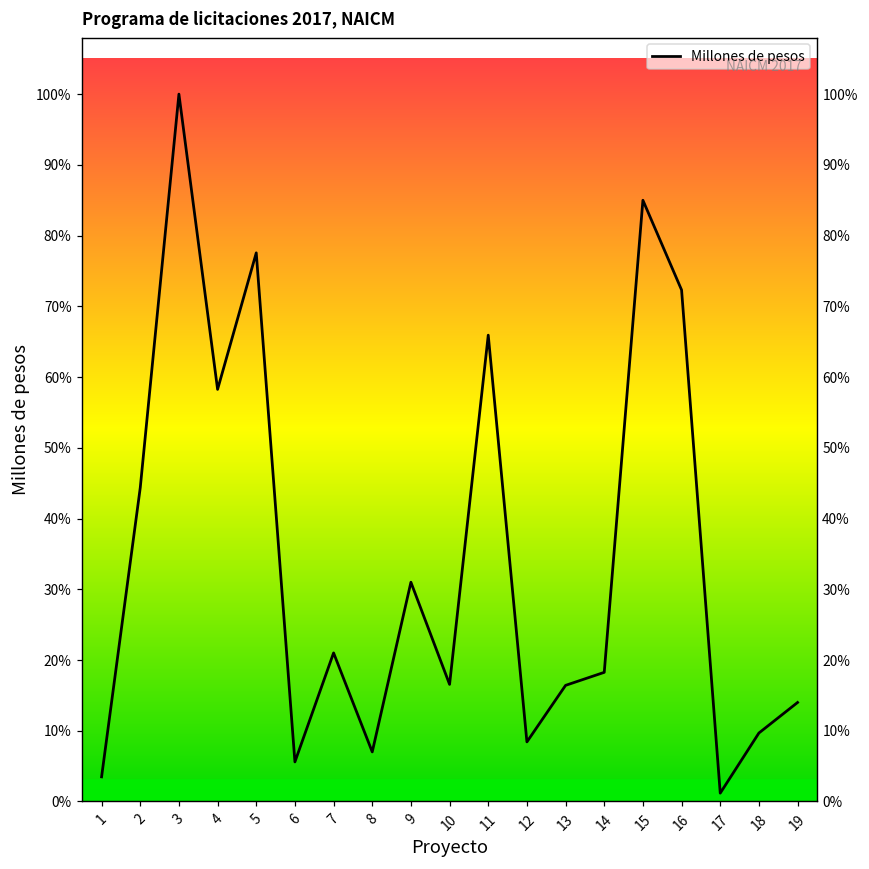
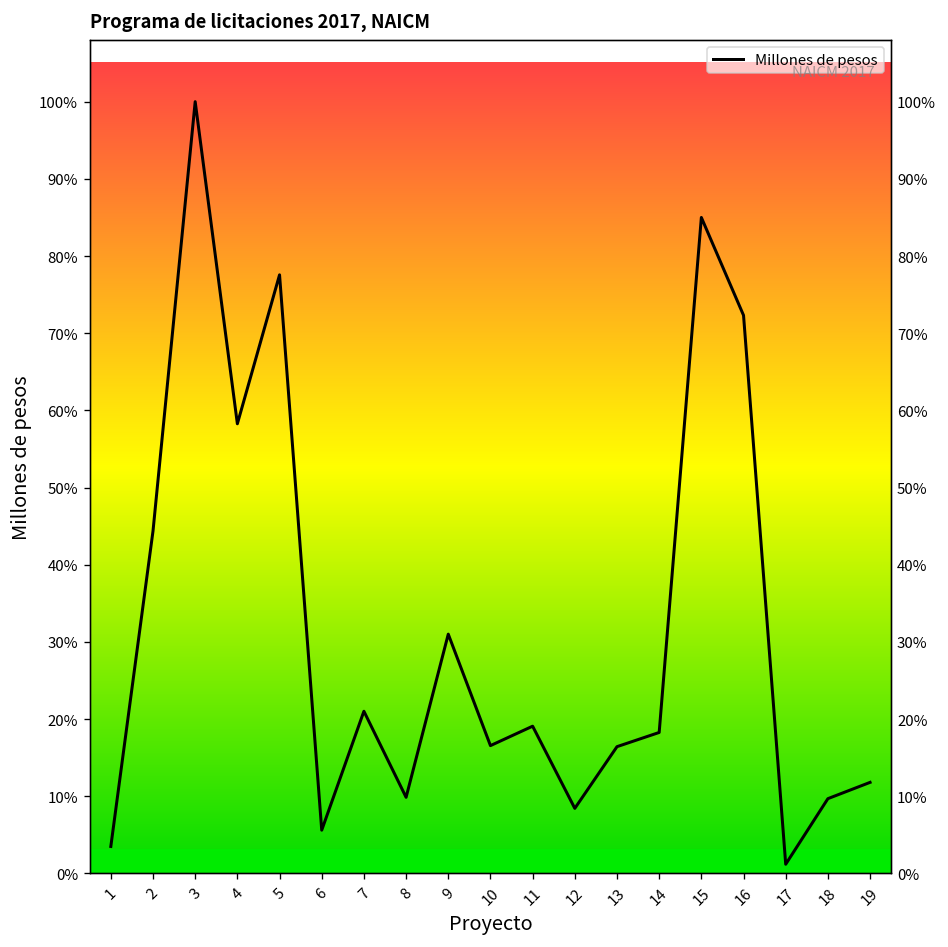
  {
    "1": "3%",
    "2": "44%",
    "3": "100%",
    "4": "58%",
    "5": "78%",
    "6": "6%",
    "7": "21%",
-   "8": "7%",
+   "8": "10%",
    "9": "31%",
    "10": "17%",
-   "11": "66%",
+   "11": "19%",
    "12": "8%",
    "13": "16%",
    "14": "18%",
    "15": "85%",
    "16": "72%",
    "18": "10%",
-   "19": "14%"
+   "19": "12%"
  }
